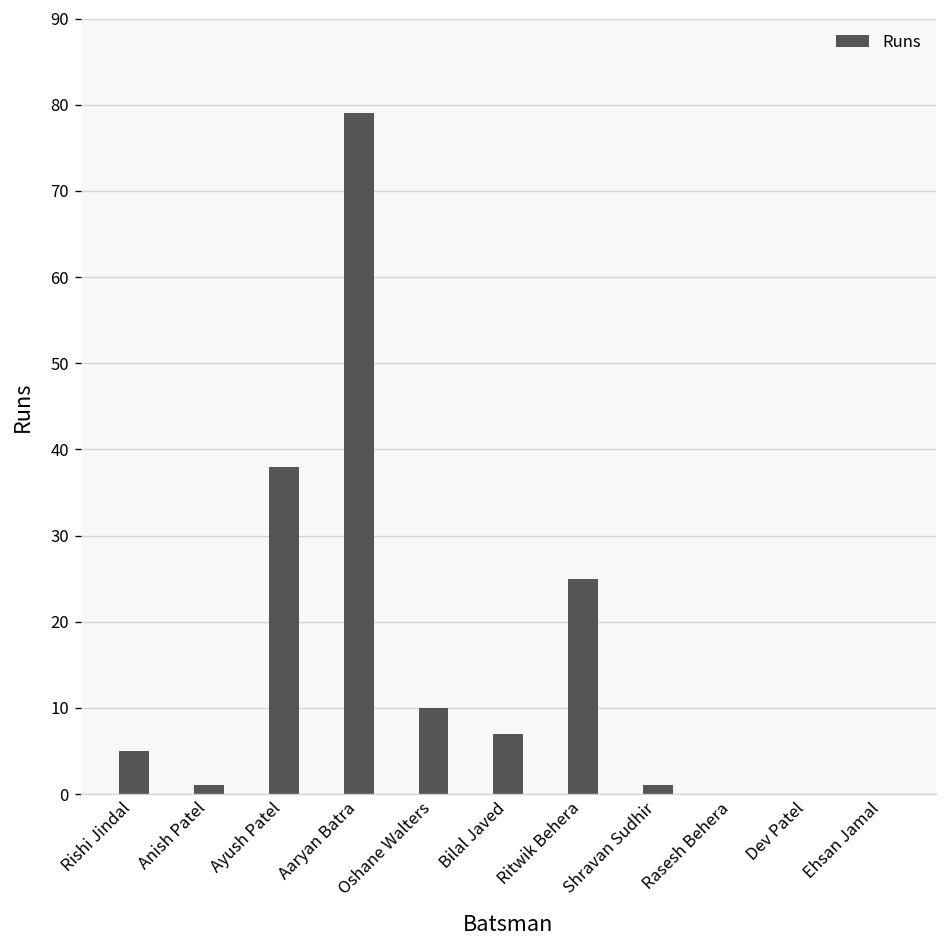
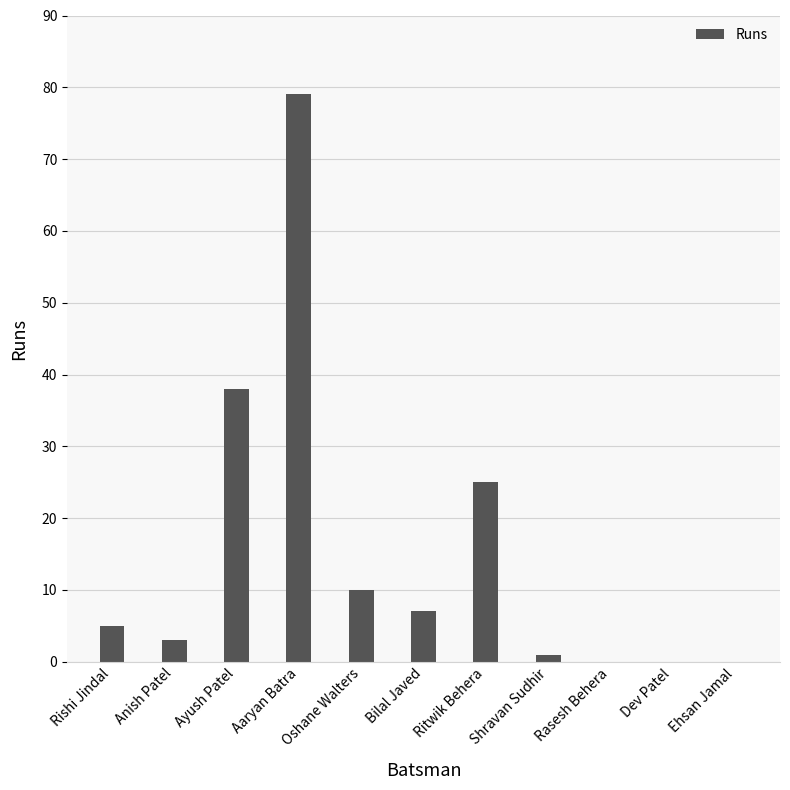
  {
    "Rishi Jindal": 5,
-   "Anish Patel": 1,
+   "Anish Patel": 3,
    "Ayush Patel": 38,
    "Aaryan Batra": 79,
    "Oshane Walters": 10,
    "Bilal Javed": 7,
    "Ritwik Behera": 25,
    "Shravan Sudhir": 1,
    "Rasesh Behera": 0,
    "Dev Patel": 0,
    "Ehsan Jamal": 0
  }
